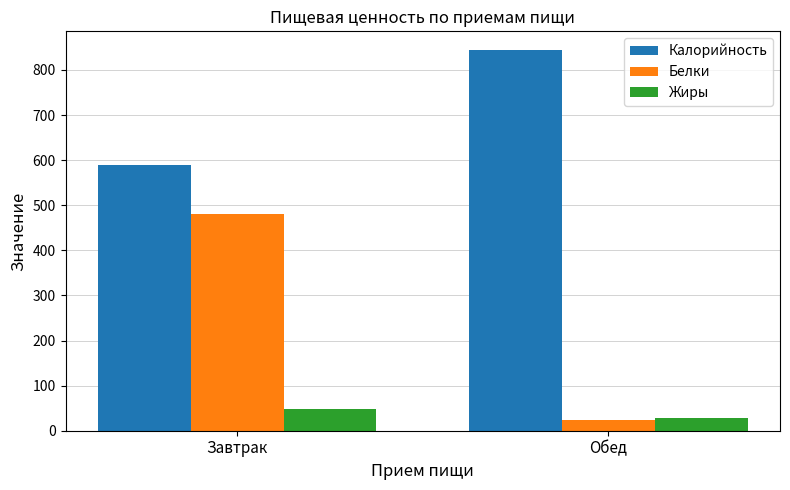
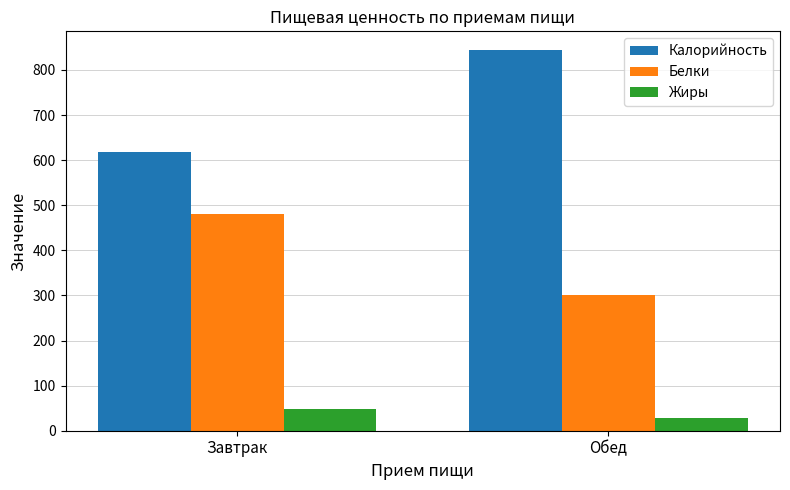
  {
    "Калорийность": {
-     "Завтрак": 590,
+     "Завтрак": 620,
      "Обед": 840
    },
    "Белки": {
      "Завтрак": 480,
-     "Обед": 20
+     "Обед": 300
    },
    "Жиры": {
      "Завтрак": 50,
      "Обед": 30
    }
  }
